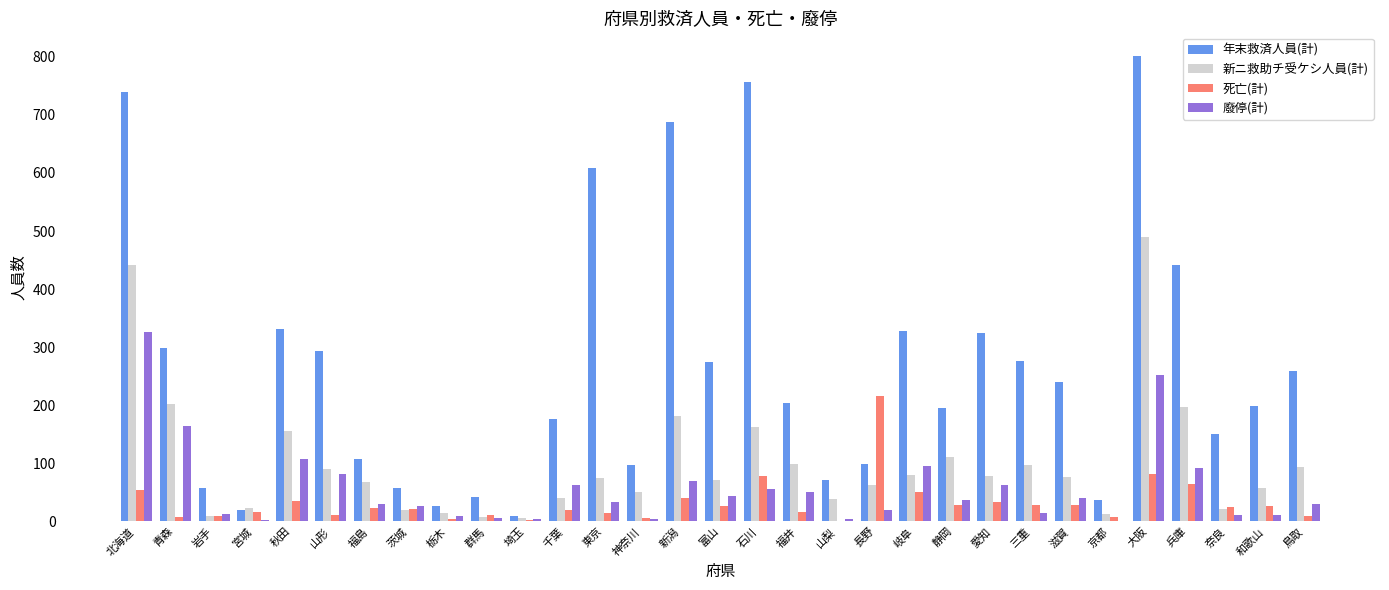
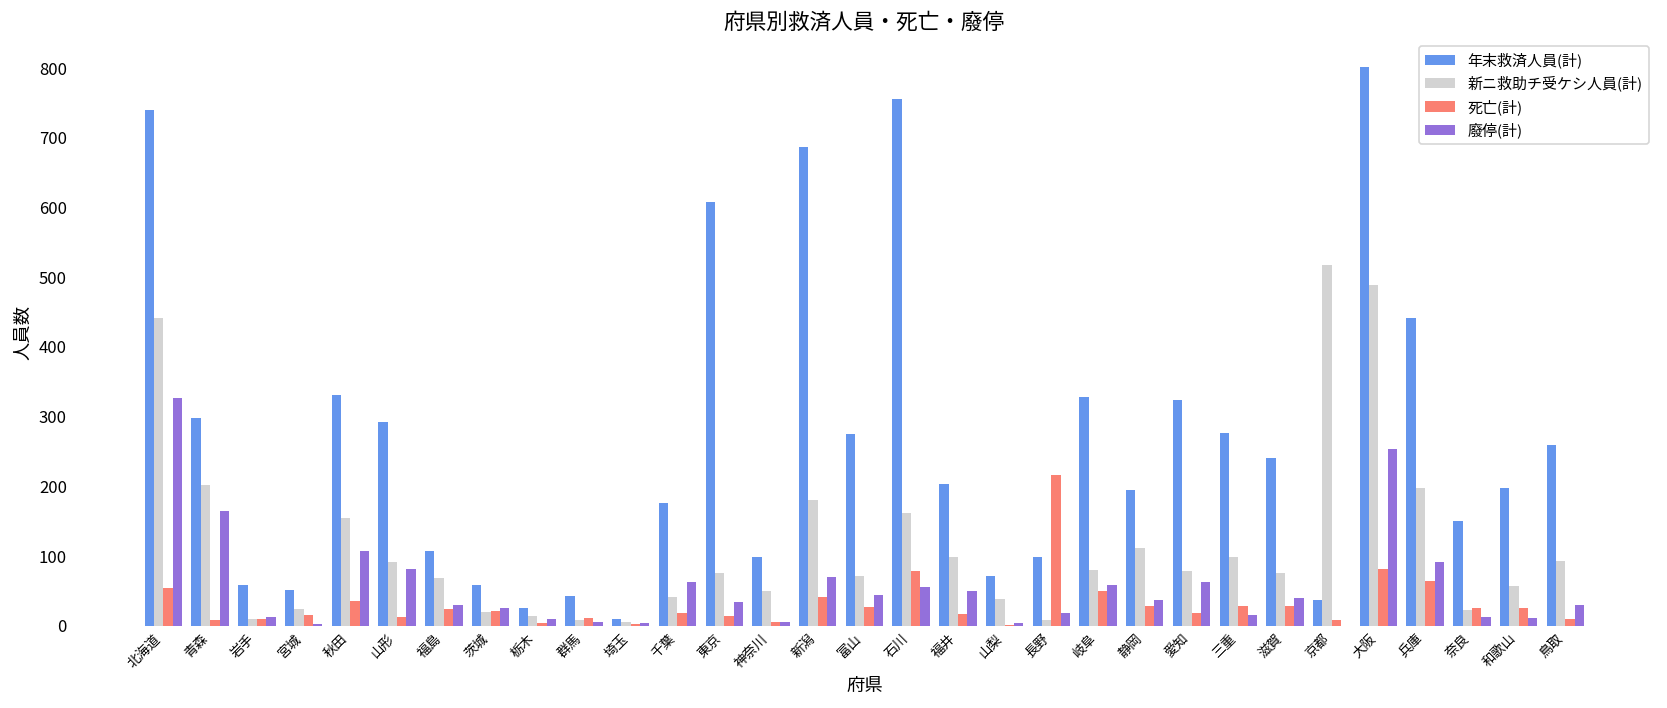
  {
    "年末救済人員(計)": {
      "北海道": 740,
      "青森": 300,
      "岩手": 60,
-     "宮城": 20,
+     "宮城": 50,
      "秋田": 330,
      "山形": 290,
      "福島": 110,
      "茨城": 60,
      "栃木": 30,
      "群馬": 40,
      "埼玉": 10,
      "千葉": 180,
      "東京": 610,
      "神奈川": 100,
      "新潟": 690,
      "富山": 280,
      "石川": 760,
      "福井": 200,
      "山梨": 70,
      "長野": 100,
      "岐阜": 330,
      "静岡": 200,
      "愛知": 320,
      "三重": 280,
      "滋賀": 240,
      "京都": 40,
      "大阪": 800,
      "兵庫": 440,
      "奈良": 150,
      "和歌山": 200,
      "鳥取": 260
    },
    "新ニ救助チ受ケシ人員(計)": {
      "北海道": 440,
      "青森": 200,
      "岩手": 10,
      "宮城": 20,
      "秋田": 160,
      "山形": 90,
      "福島": 70,
      "茨城": 20,
      "栃木": 10,
      "群馬": 10,
      "埼玉": 10,
      "千葉": 40,
      "東京": 80,
      "神奈川": 50,
      "新潟": 180,
      "富山": 70,
      "石川": 160,
      "福井": 100,
      "山梨": 40,
-     "長野": 60,
+     "長野": 10,
      "岐阜": 80,
      "静岡": 110,
      "愛知": 80,
      "三重": 100,
      "滋賀": 80,
-     "京都": 10,
+     "京都": 520,
      "大阪": 490,
      "兵庫": 200,
      "奈良": 20,
      "和歌山": 60,
      "鳥取": 90
    },
    "死亡(計)": {
      "北海道": 50,
      "青森": 10,
      "岩手": 10,
      "宮城": 20,
      "秋田": 40,
      "山形": 10,
      "福島": 20,
      "茨城": 20,
      "群馬": 10,
      "千葉": 20,
      "東京": 10,
      "神奈川": 10,
      "新潟": 40,
      "富山": 30,
      "石川": 80,
      "福井": 20,
      "長野": 220,
      "岐阜": 50,
      "静岡": 30,
-     "愛知": 30,
+     "愛知": 20,
      "三重": 30,
      "滋賀": 30,
      "京都": 10,
      "大阪": 80,
      "兵庫": 60,
      "奈良": 30,
      "和歌山": 30,
      "鳥取": 10
    },
    "廢停(計)": {
      "北海道": 330,
      "青森": 170,
      "岩手": 10,
      "秋田": 110,
      "山形": 80,
      "福島": 30,
      "茨城": 30,
      "栃木": 10,
      "群馬": 10,
      "千葉": 60,
      "東京": 30,
      "神奈川": 10,
      "新潟": 70,
      "富山": 40,
      "石川": 60,
      "福井": 50,
      "長野": 20,
-     "岐阜": 100,
+     "岐阜": 60,
      "静岡": 40,
      "愛知": 60,
      "三重": 20,
      "滋賀": 40,
      "京都": 0,
      "大阪": 250,
      "兵庫": 90,
      "奈良": 10,
      "和歌山": 10,
      "鳥取": 30
    }
  }
